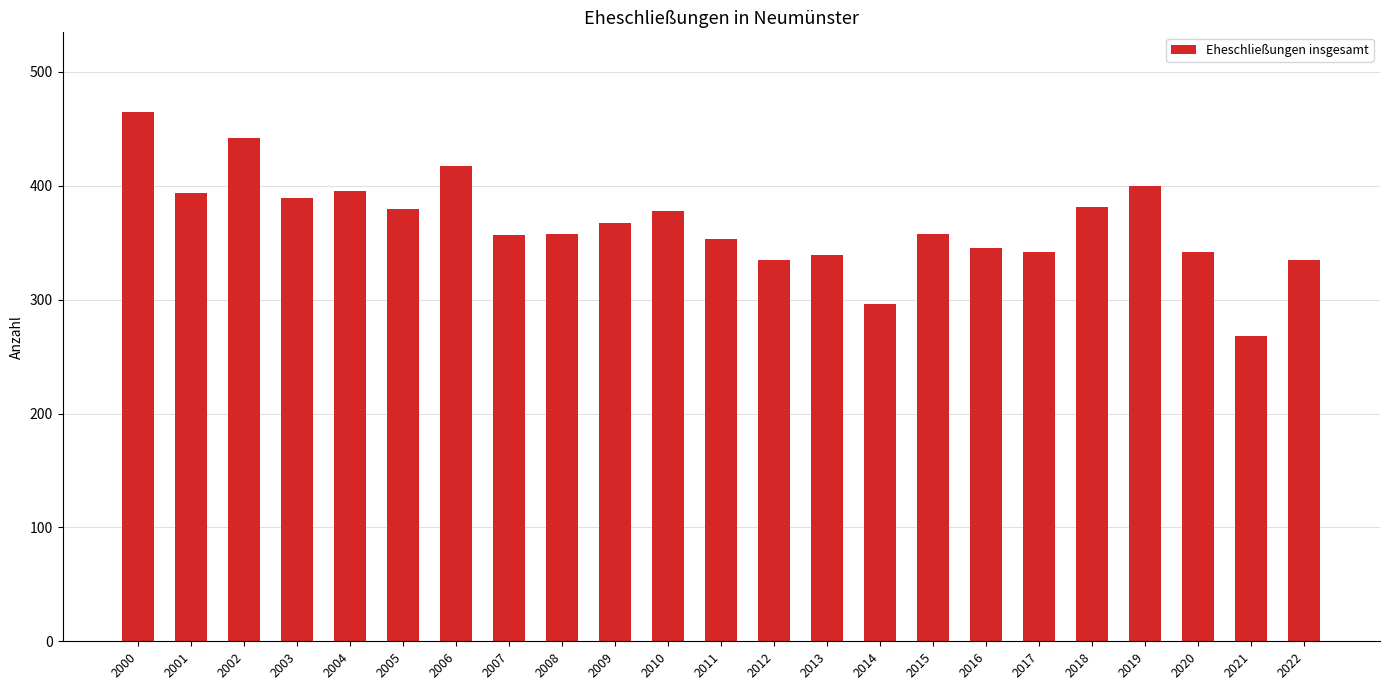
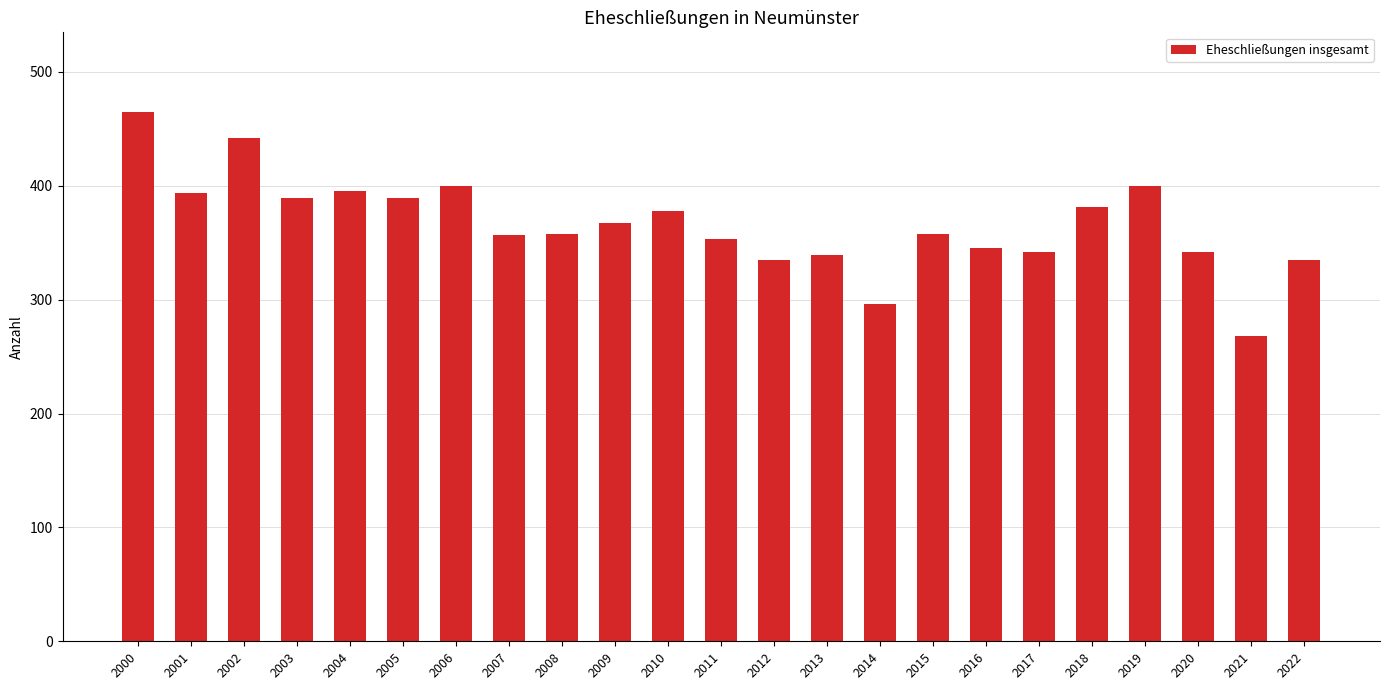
  {
    "2000": 465,
    "2001": 394,
    "2002": 442,
    "2003": 389,
    "2004": 395,
-   "2005": 380,
-   "2006": 417,
+   "2005": 389,
+   "2006": 400,
    "2007": 357,
    "2008": 358,
    "2009": 367,
    "2010": 378,
    "2011": 353,
    "2012": 335,
    "2013": 339,
    "2014": 296,
    "2015": 358,
    "2016": 345,
    "2017": 342,
    "2018": 381,
    "2019": 400,
    "2020": 342,
    "2021": 268,
    "2022": 335
  }
